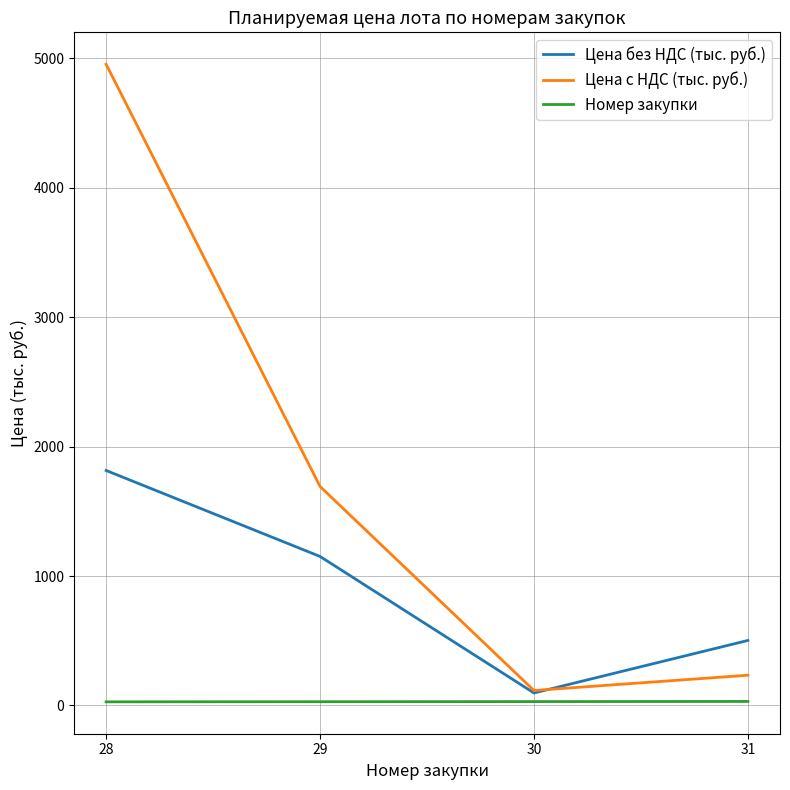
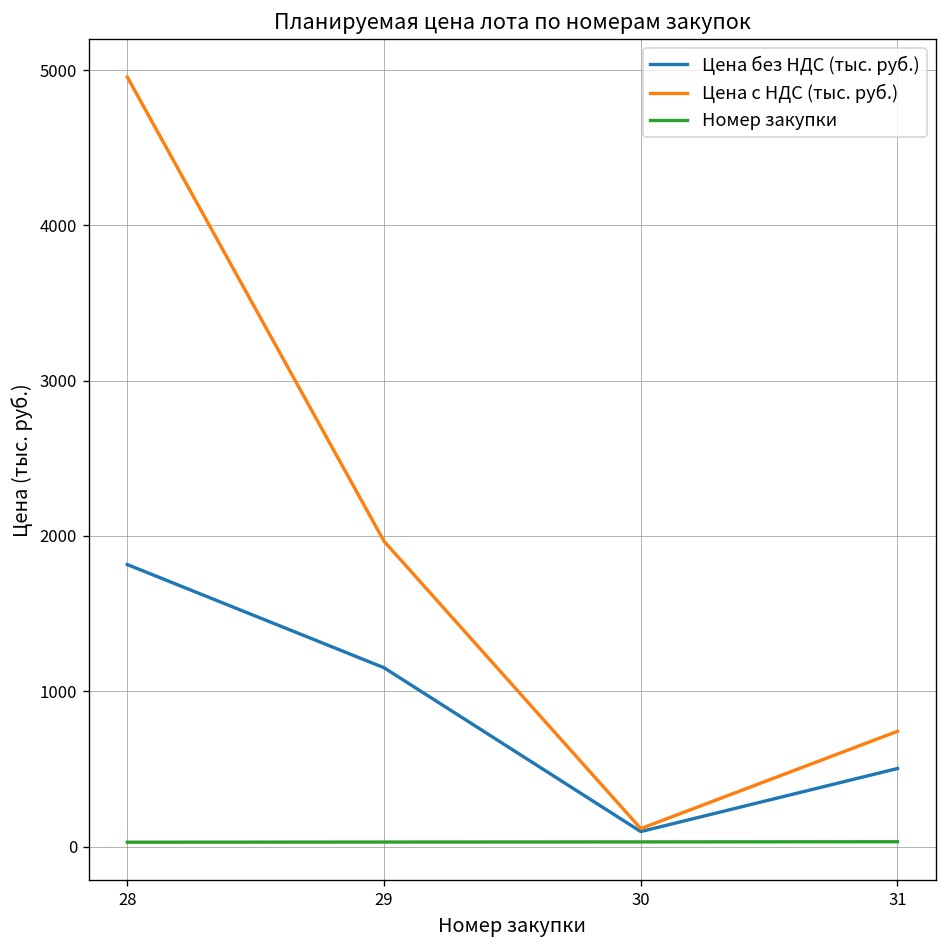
  {
    "Цена без НДС (тыс. руб.)": {
      "28": 1820,
      "29": 1150,
      "31": 500
    },
    "Цена с НДС (тыс. руб.)": {
      "28": 4960,
-     "29": 1690,
-     "31": 230
+     "29": 1970,
+     "31": 740
    },
    "Номер закупки": {
      "28": 30,
      "29": 30,
      "30": 30,
      "31": 30
    }
  }
